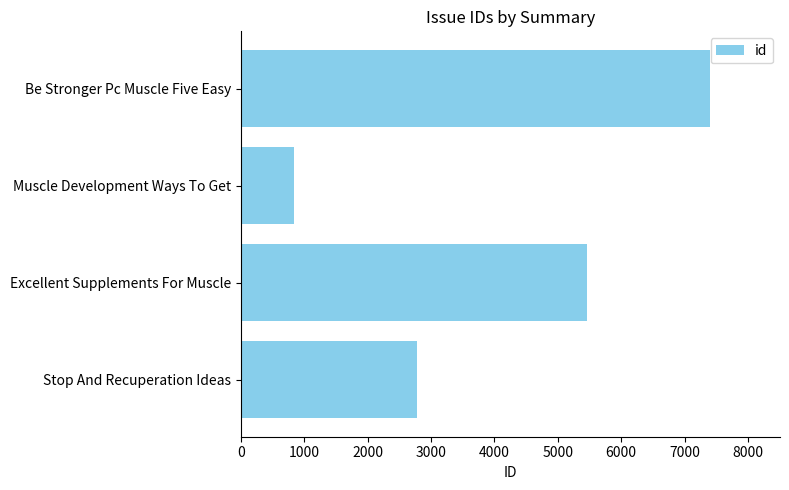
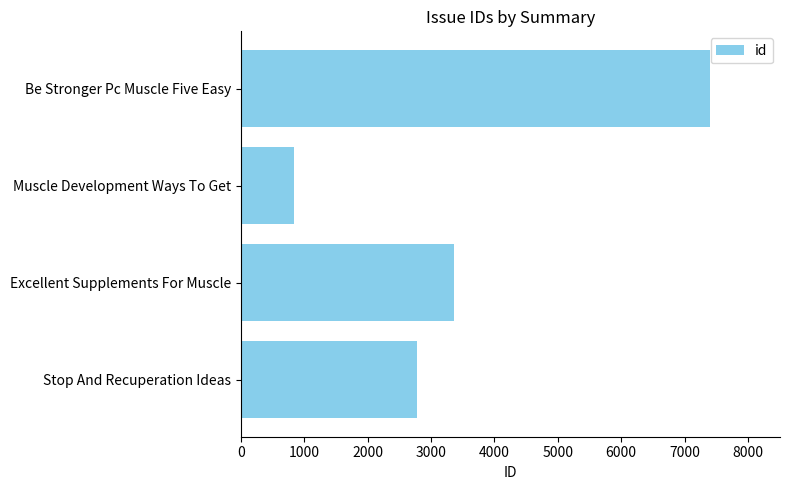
  {
    "Be Stronger Pc Muscle Five Easy": 7400,
    "Muscle Development Ways To Get": 800,
-   "Excellent Supplements For Muscle": 5500,
+   "Excellent Supplements For Muscle": 3400,
    "Stop And Recuperation Ideas": 2800
  }
